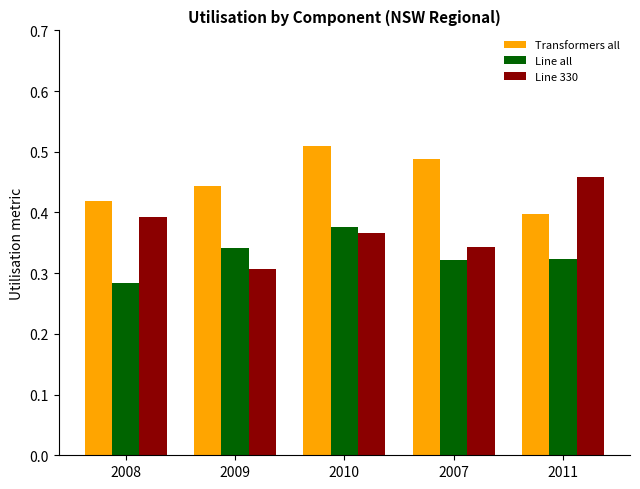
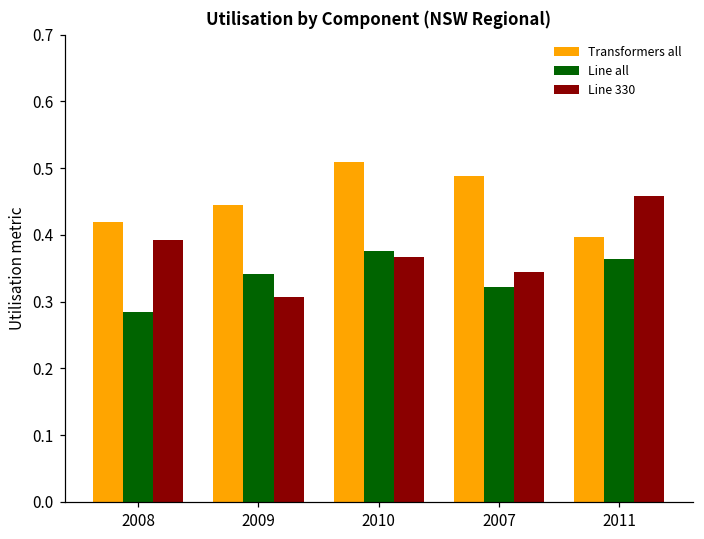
  {
    "Transformers all": {
      "2008": 0.42,
      "2009": 0.44,
      "2010": 0.51,
      "2007": 0.49,
      "2011": 0.40
    },
    "Line all": {
      "2008": 0.28,
      "2009": 0.34,
      "2010": 0.38,
      "2007": 0.32,
-     "2011": 0.32
+     "2011": 0.36
    },
    "Line 330": {
      "2008": 0.39,
      "2009": 0.31,
      "2010": 0.37,
      "2007": 0.34,
      "2011": 0.46
    }
  }
